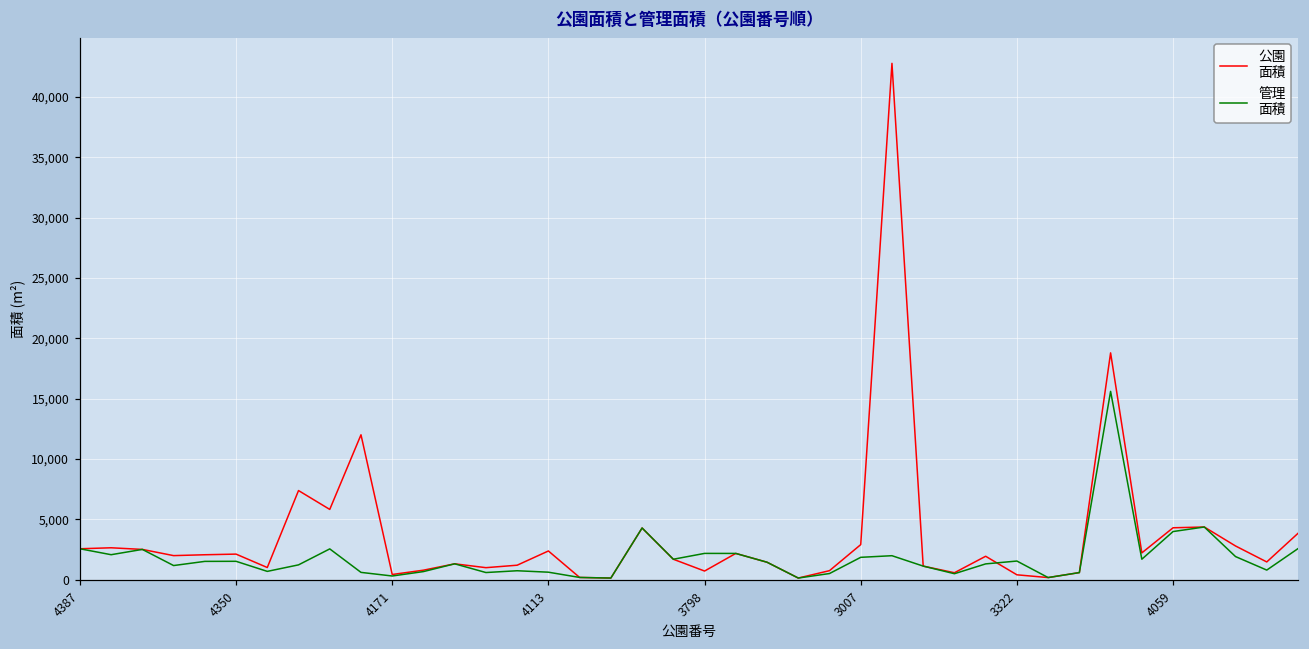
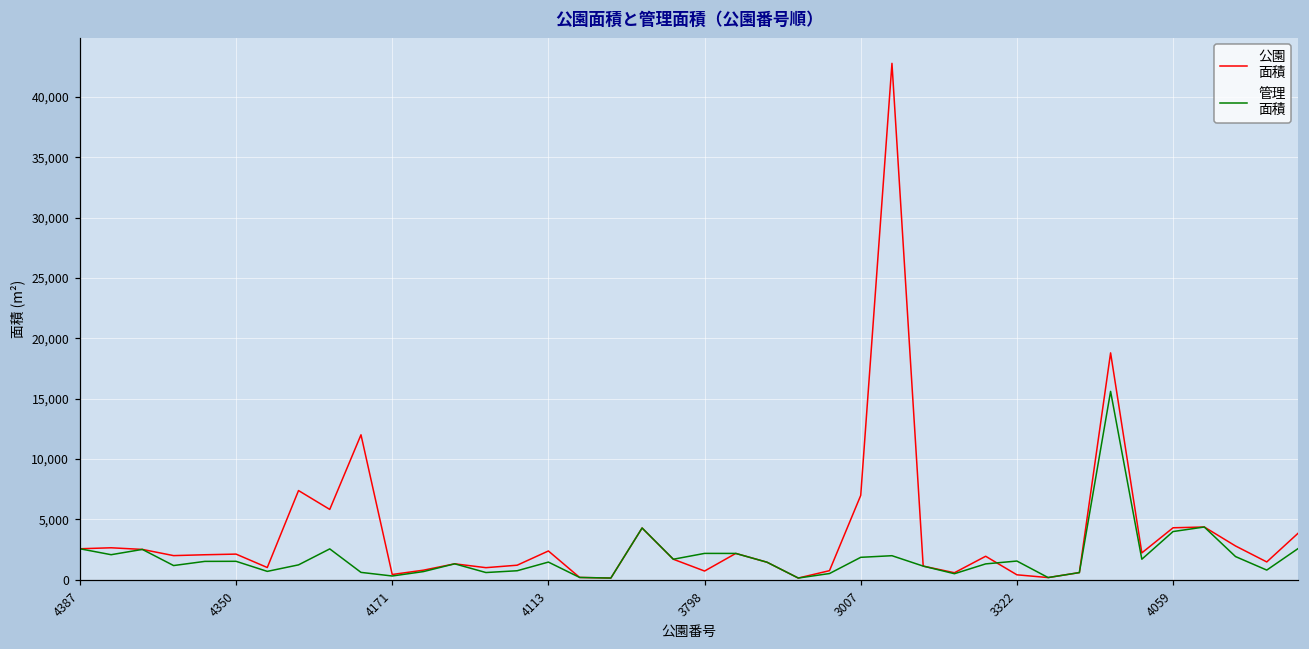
  {
    "公園 面積": {
      "4350": "2,100",
      "4113": "2,400",
      "3798": "700",
-     "3007": "2,900",
+     "3007": "7,000",
      "3322": "400",
      "4059": "4,300"
    },
    "管理 面積": {
      "4350": "1,500",
-     "4113": "600",
+     "4113": "1,500",
      "3798": "2,200",
      "3007": "1,900",
      "3322": "1,600",
      "4059": "4,000"
    }
  }
